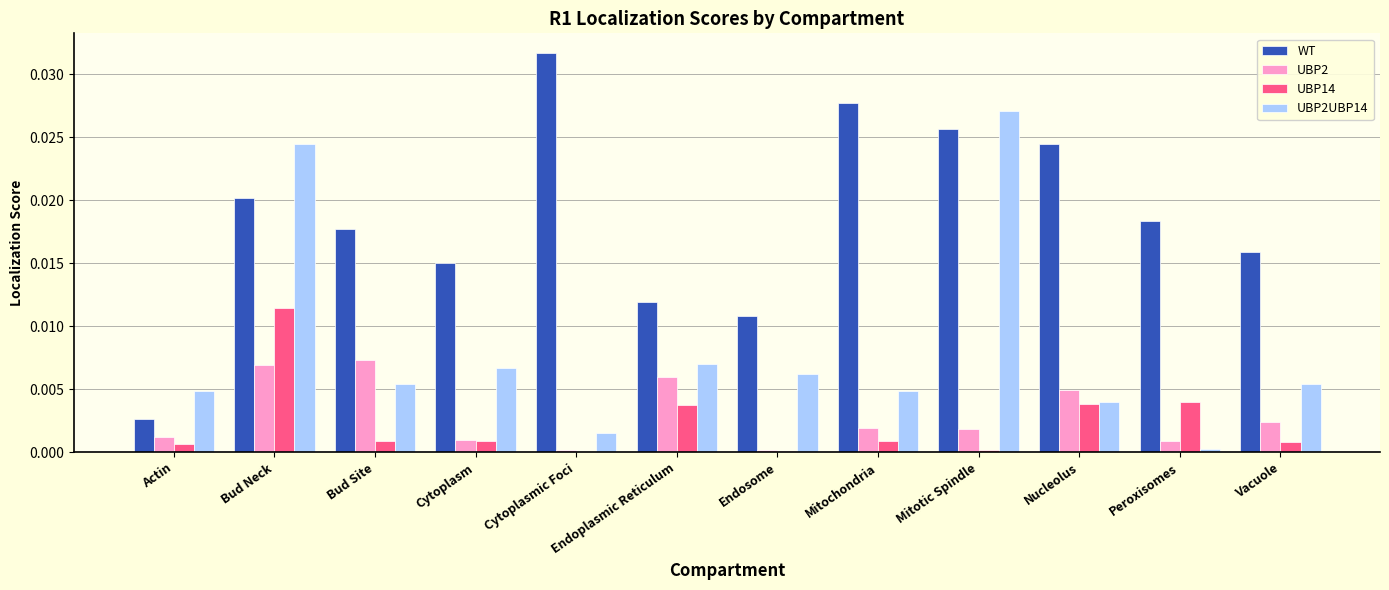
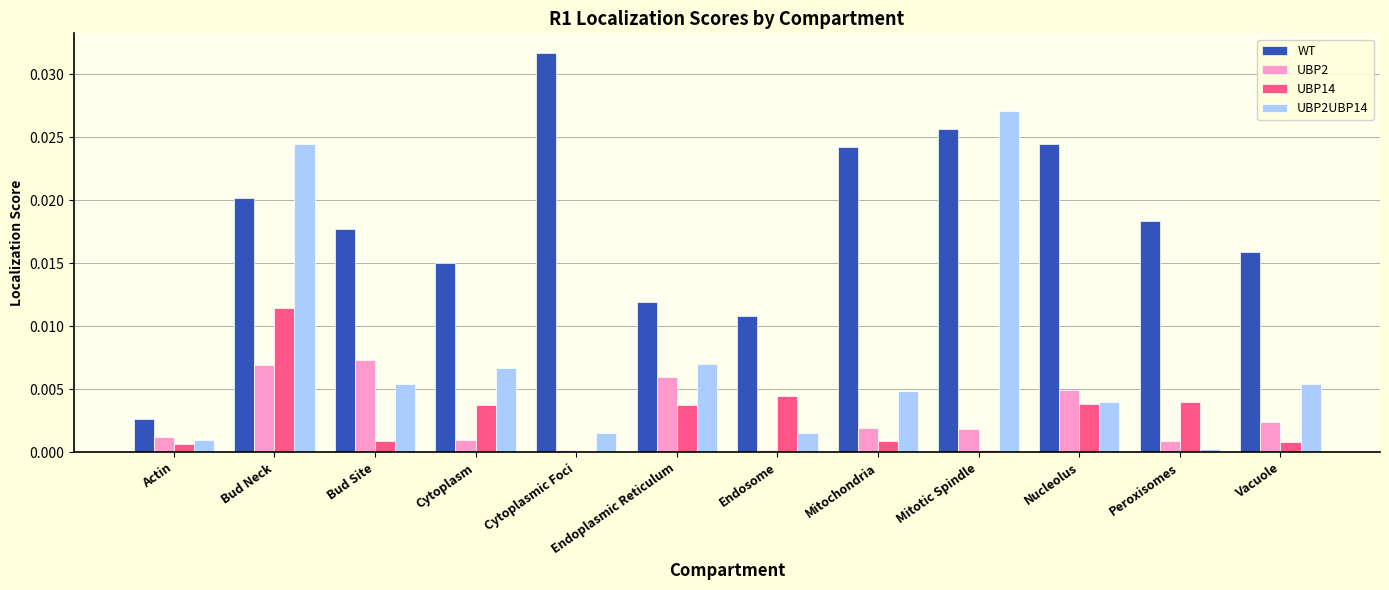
  {
    "WT": {
      "Actin": 0.0026,
      "Bud Neck": 0.0202,
      "Bud Site": 0.0177,
      "Cytoplasm": 0.0150,
      "Cytoplasmic Foci": 0.0317,
      "Endoplasmic Reticulum": 0.0120,
      "Endosome": 0.0108,
-     "Mitochondria": 0.0278,
+     "Mitochondria": 0.0242,
      "Mitotic Spindle": 0.0257,
      "Nucleolus": 0.0245,
      "Peroxisomes": 0.0183,
      "Vacuole": 0.0159
    },
    "UBP2": {
      "Actin": 0.0012,
      "Bud Neck": 0.0070,
      "Bud Site": 0.0073,
      "Cytoplasm": 0.0010,
      "Endoplasmic Reticulum": 0.0060,
      "Mitochondria": 0.0019,
      "Mitotic Spindle": 0.0019,
      "Nucleolus": 0.0049,
      "Peroxisomes": 0.0009,
      "Vacuole": 0.0024
    },
    "UBP14": {
      "Actin": 0.0006,
      "Bud Neck": 0.0115,
      "Bud Site": 0.0009,
-     "Cytoplasm": 0.0009,
+     "Cytoplasm": 0.0038,
      "Endoplasmic Reticulum": 0.0037,
-     "Endosome": 0.0001,
+     "Endosome": 0.0044,
      "Mitochondria": 0.0009,
      "Nucleolus": 0.0038,
      "Peroxisomes": 0.0040,
      "Vacuole": 0.0008
    },
    "UBP2UBP14": {
-     "Actin": 0.0049,
+     "Actin": 0.0010,
      "Bud Neck": 0.0245,
      "Bud Site": 0.0055,
      "Cytoplasm": 0.0067,
      "Cytoplasmic Foci": 0.0015,
      "Endoplasmic Reticulum": 0.0070,
-     "Endosome": 0.0062,
+     "Endosome": 0.0015,
      "Mitochondria": 0.0049,
      "Mitotic Spindle": 0.0271,
      "Nucleolus": 0.0040,
      "Peroxisomes": 0.0003,
      "Vacuole": 0.0054
    }
  }
